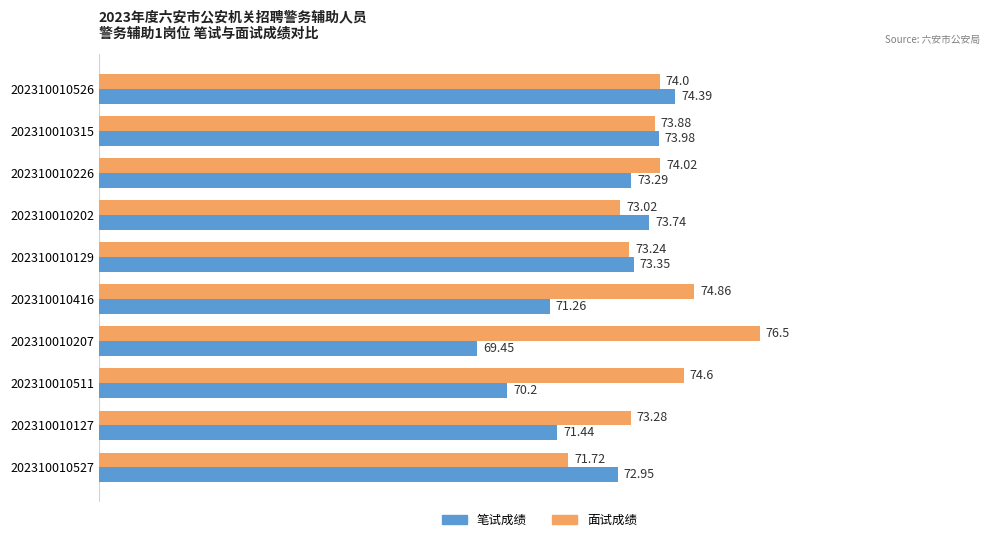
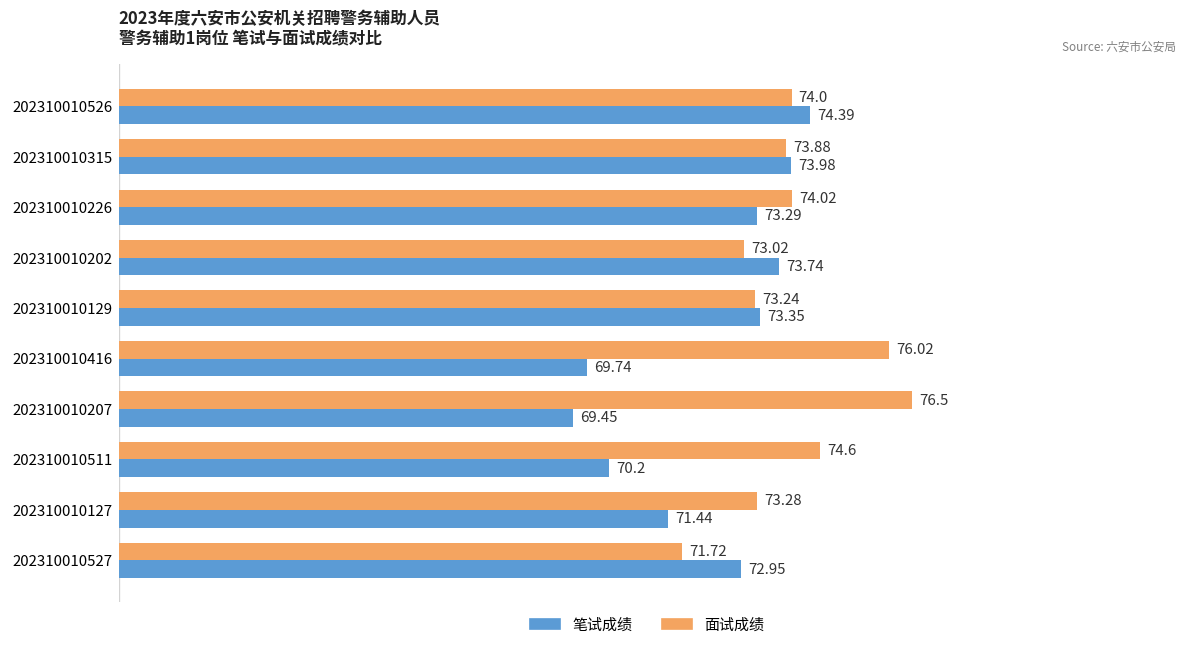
  {
    "笔试成绩": {
      "202310010526": 74.39,
      "202310010315": 73.98,
      "202310010226": 73.29,
      "202310010202": 73.74,
      "202310010129": 73.35,
-     "202310010416": 71.26,
+     "202310010416": 69.74,
      "202310010207": 69.45,
      "202310010511": 70.2,
      "202310010127": 71.44,
      "202310010527": 72.95
    },
    "面试成绩": {
      "202310010526": 74.0,
      "202310010315": 73.88,
      "202310010226": 74.02,
      "202310010202": 73.02,
      "202310010129": 73.24,
-     "202310010416": 74.86,
+     "202310010416": 76.02,
      "202310010207": 76.5,
      "202310010511": 74.6,
      "202310010127": 73.28,
      "202310010527": 71.72
    }
  }
